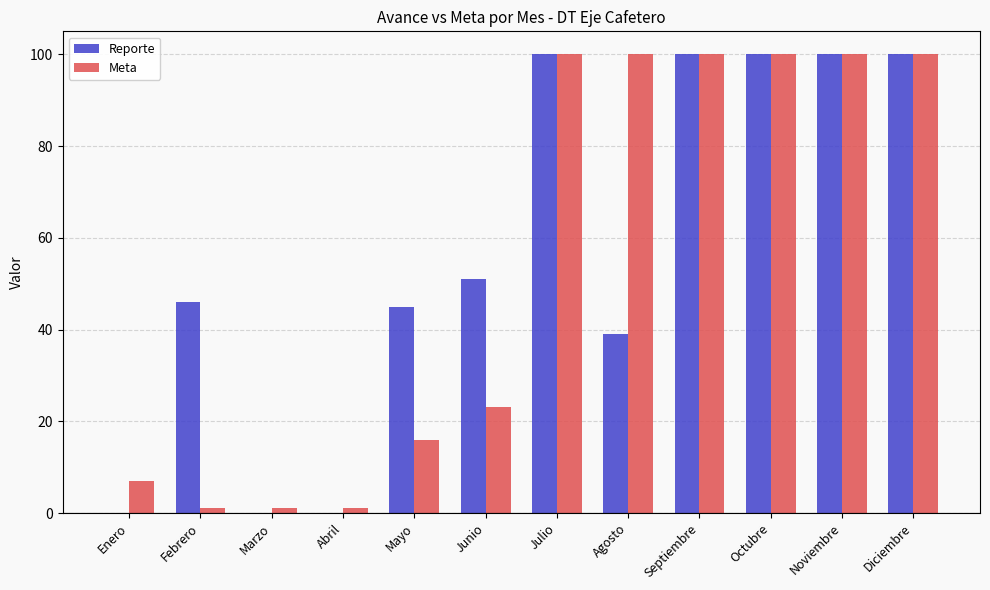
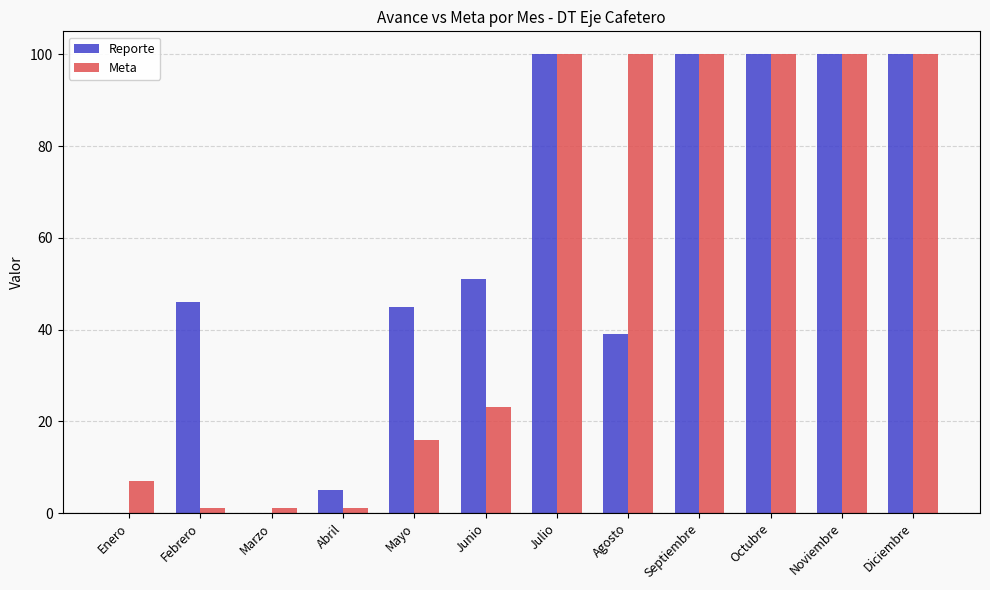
  {
    "Reporte": {
      "Enero": 0,
      "Febrero": 46,
      "Marzo": 0,
-     "Abril": 0,
+     "Abril": 5,
      "Mayo": 45,
      "Junio": 51,
      "Julio": 100,
      "Agosto": 39,
      "Septiembre": 100,
      "Octubre": 100,
      "Noviembre": 100,
      "Diciembre": 100
    },
    "Meta": {
      "Enero": 7,
      "Febrero": 1,
      "Marzo": 1,
      "Abril": 1,
      "Mayo": 16,
      "Junio": 23,
      "Julio": 100,
      "Agosto": 100,
      "Septiembre": 100,
      "Octubre": 100,
      "Noviembre": 100,
      "Diciembre": 100
    }
  }
